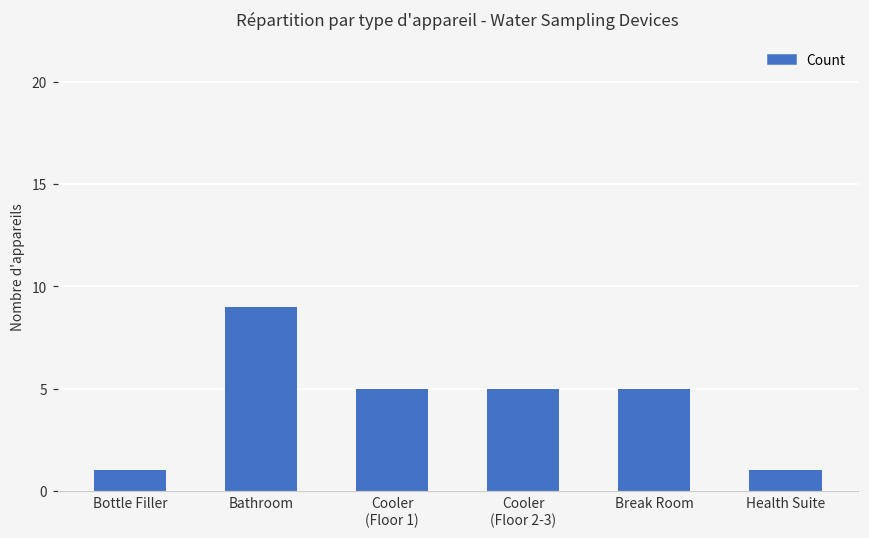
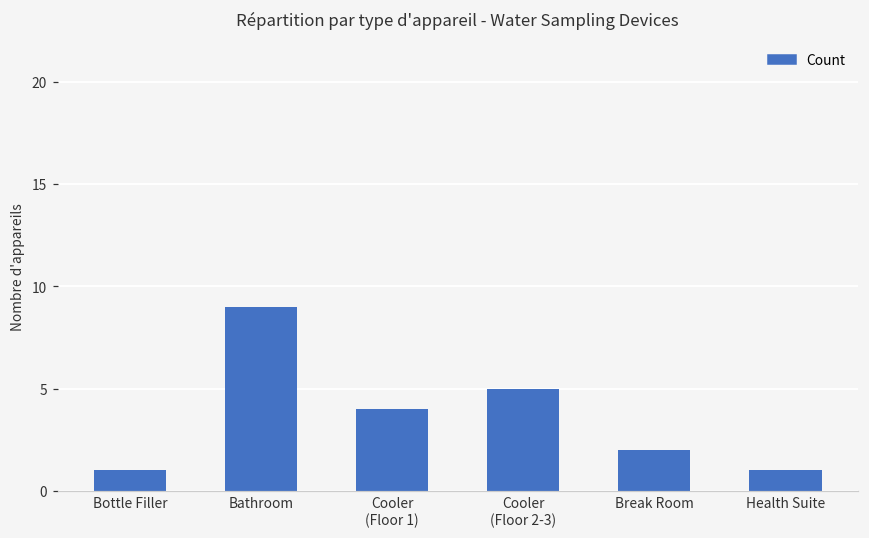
  {
    "Bottle Filler": 1,
    "Bathroom": 9,
-   "Cooler (Floor 1)": 5,
+   "Cooler (Floor 1)": 4,
    "Cooler (Floor 2-3)": 5,
-   "Break Room": 5,
+   "Break Room": 2,
    "Health Suite": 1
  }
